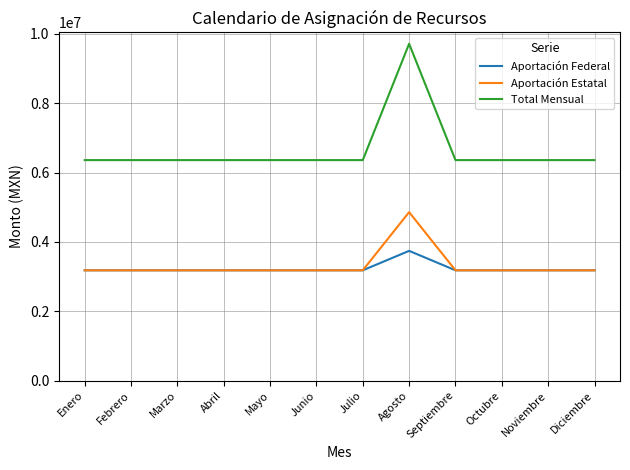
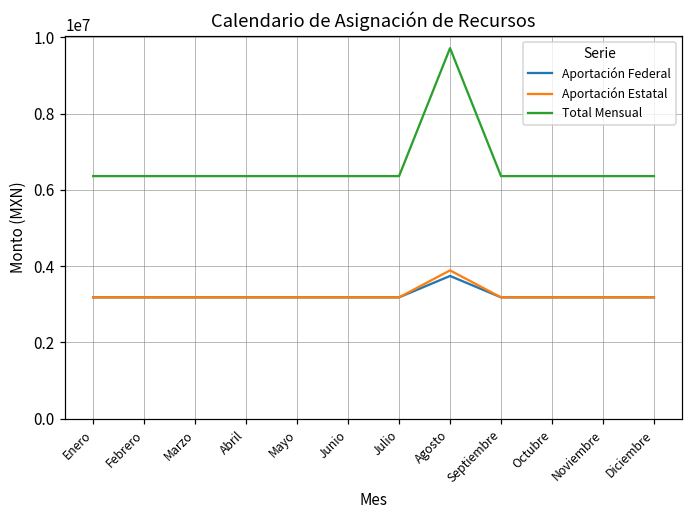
  {
    "Aportación Federal": {
      "Agosto": 3700000
    },
    "Aportación Estatal": {
-     "Agosto": 4900000
+     "Agosto": 3900000
    },
    "Total Mensual": {
      "Enero": 6400000,
      "Febrero": 6400000,
      "Marzo": 6400000,
      "Abril": 6400000,
      "Mayo": 6400000,
      "Junio": 6400000,
      "Julio": 6400000,
      "Agosto": 9700000,
      "Septiembre": 6400000,
      "Octubre": 6400000,
      "Noviembre": 6400000,
      "Diciembre": 6400000
    }
  }
